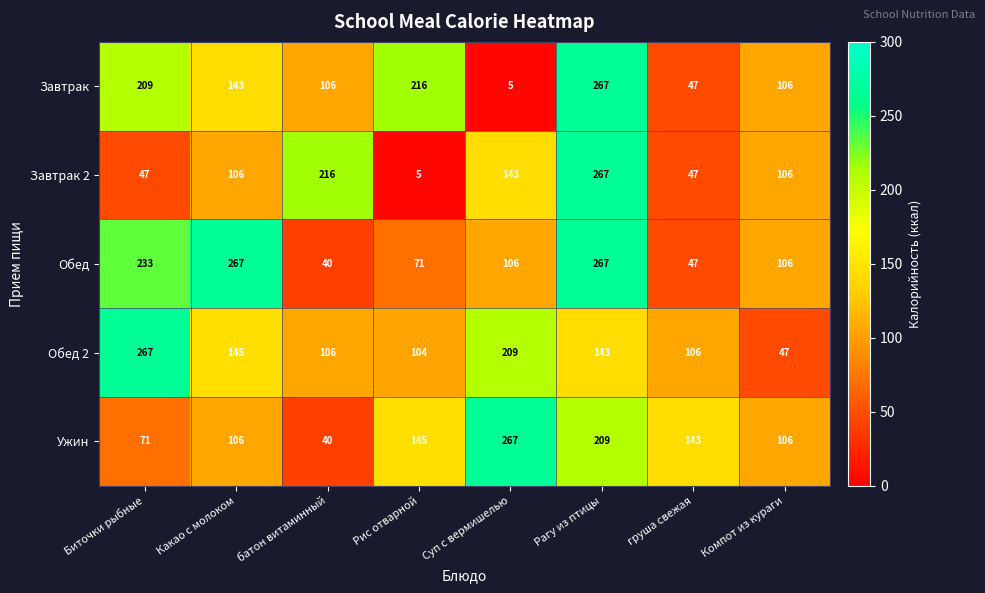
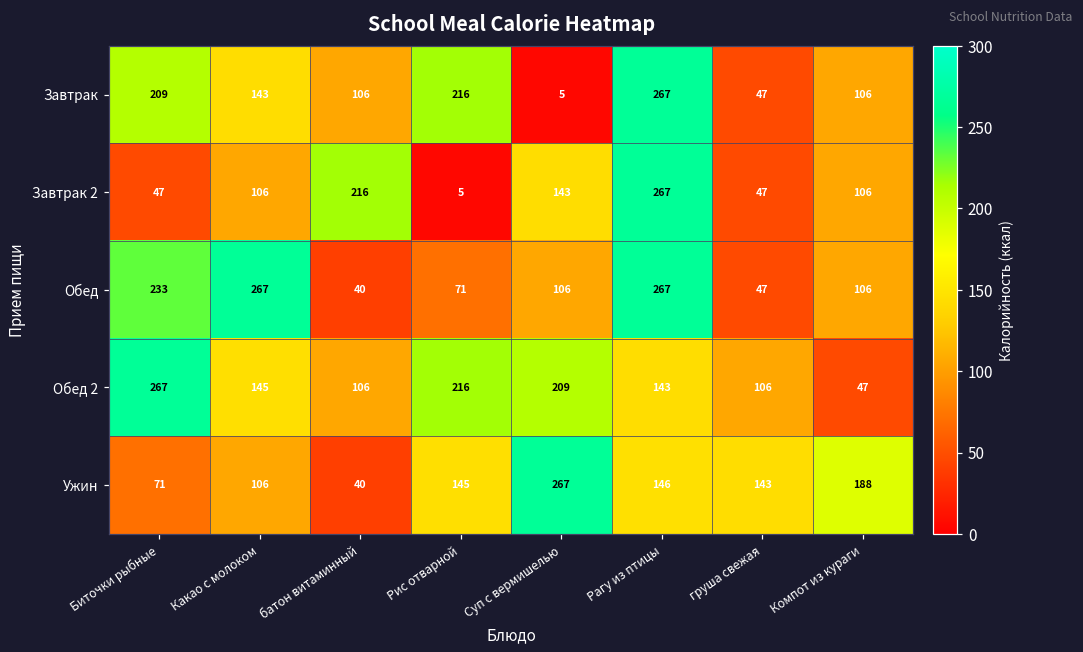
  {
    "Завтрак": {
      "Биточки рыбные": 209,
      "Какао с молоком": 143,
      "батон витаминный": 106,
      "Рис отварной": 216,
      "Суп с вермишелью": 5,
      "Рагу из птицы": 267,
      "груша свежая": 47,
      "Компот из кураги": 106
    },
    "Завтрак 2": {
      "Биточки рыбные": 47,
      "Какао с молоком": 106,
      "батон витаминный": 216,
      "Рис отварной": 5,
      "Суп с вермишелью": 143,
      "Рагу из птицы": 267,
      "груша свежая": 47,
      "Компот из кураги": 106
    },
    "Обед": {
      "Биточки рыбные": 233,
      "Какао с молоком": 267,
      "батон витаминный": 40,
      "Рис отварной": 71,
      "Суп с вермишелью": 106,
      "Рагу из птицы": 267,
      "груша свежая": 47,
      "Компот из кураги": 106
    },
    "Обед 2": {
      "Биточки рыбные": 267,
      "Какао с молоком": 145,
      "батон витаминный": 106,
-     "Рис отварной": 104,
+     "Рис отварной": 216,
      "Суп с вермишелью": 209,
      "Рагу из птицы": 143,
      "груша свежая": 106,
      "Компот из кураги": 47
    },
    "Ужин": {
      "Биточки рыбные": 71,
      "Какао с молоком": 106,
      "батон витаминный": 40,
      "Рис отварной": 145,
      "Суп с вермишелью": 267,
-     "Рагу из птицы": 209,
+     "Рагу из птицы": 146,
      "груша свежая": 143,
-     "Компот из кураги": 106
+     "Компот из кураги": 188
    }
  }
